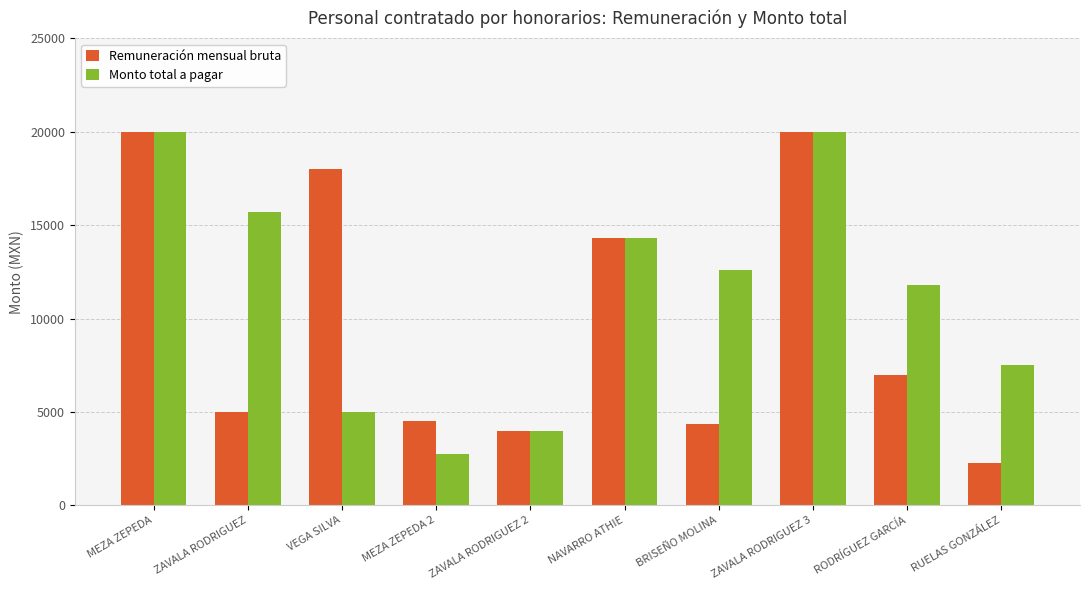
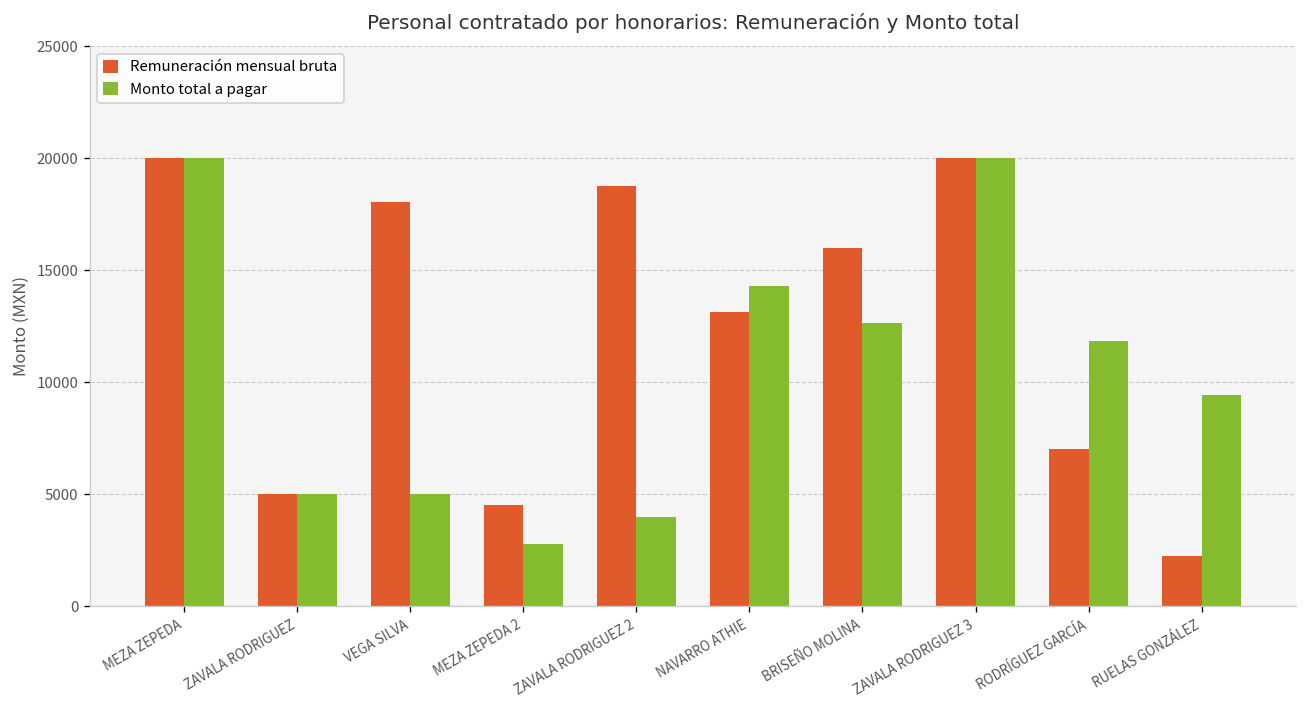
  {
    "Remuneración mensual bruta": {
      "MEZA ZEPEDA": 20000,
      "ZAVALA RODRIGUEZ": 5000,
      "VEGA SILVA": 18000,
      "MEZA ZEPEDA 2": 4500,
-     "ZAVALA RODRIGUEZ 2": 4000,
-     "NAVARRO ATHIE": 14300,
-     "BRISEÑO MOLINA": 4400,
+     "ZAVALA RODRIGUEZ 2": 18700,
+     "NAVARRO ATHIE": 13100,
+     "BRISEÑO MOLINA": 16000,
      "ZAVALA RODRIGUEZ 3": 20000,
      "RODRÍGUEZ GARCÍA": 7000,
      "RUELAS GONZÁLEZ": 2300
    },
    "Monto total a pagar": {
      "MEZA ZEPEDA": 20000,
-     "ZAVALA RODRIGUEZ": 15700,
+     "ZAVALA RODRIGUEZ": 5000,
      "VEGA SILVA": 5000,
      "MEZA ZEPEDA 2": 2800,
      "ZAVALA RODRIGUEZ 2": 4000,
      "NAVARRO ATHIE": 14300,
      "BRISEÑO MOLINA": 12600,
      "ZAVALA RODRIGUEZ 3": 20000,
      "RODRÍGUEZ GARCÍA": 11800,
-     "RUELAS GONZÁLEZ": 7500
+     "RUELAS GONZÁLEZ": 9400
    }
  }
